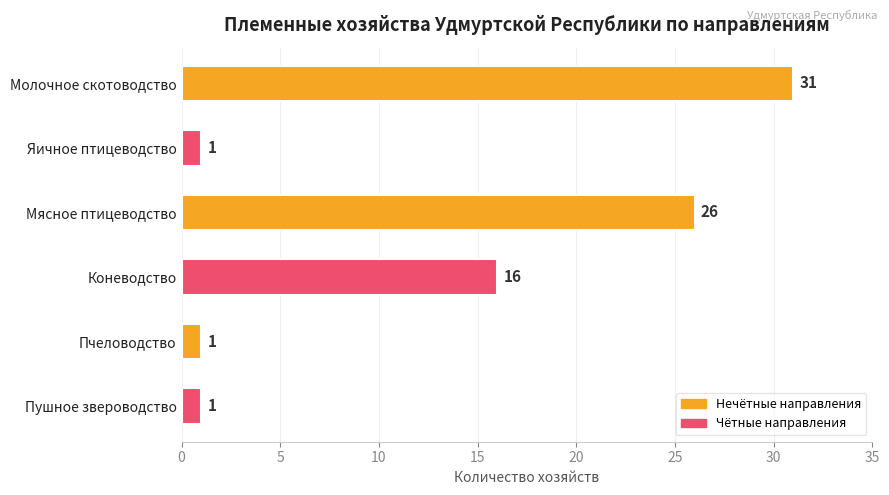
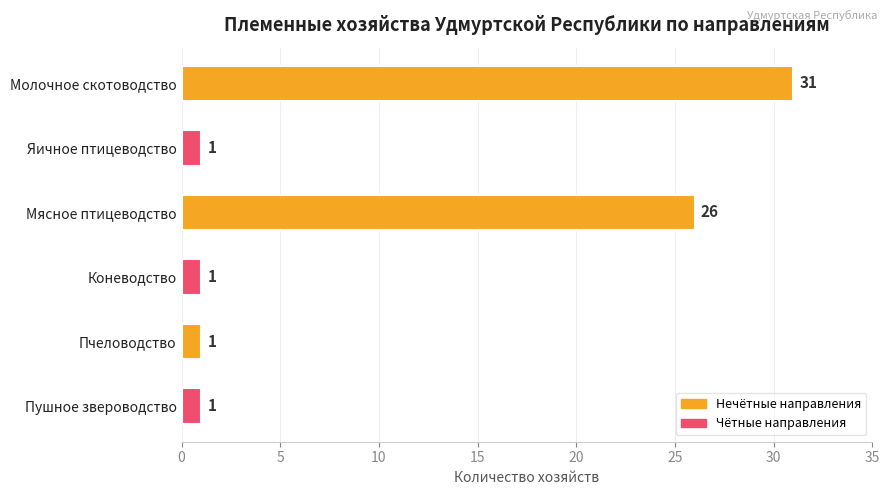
  {
    "Молочное скотоводство": 31,
    "Яичное птицеводство": 1,
    "Мясное птицеводство": 26,
-   "Коневодство": 16,
+   "Коневодство": 1,
    "Пчеловодство": 1,
    "Пушное звероводство": 1
  }
